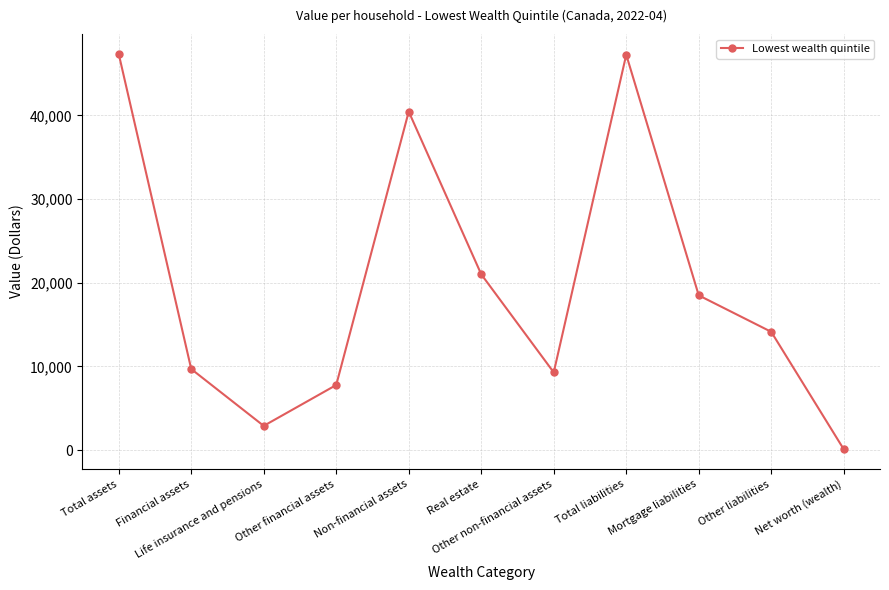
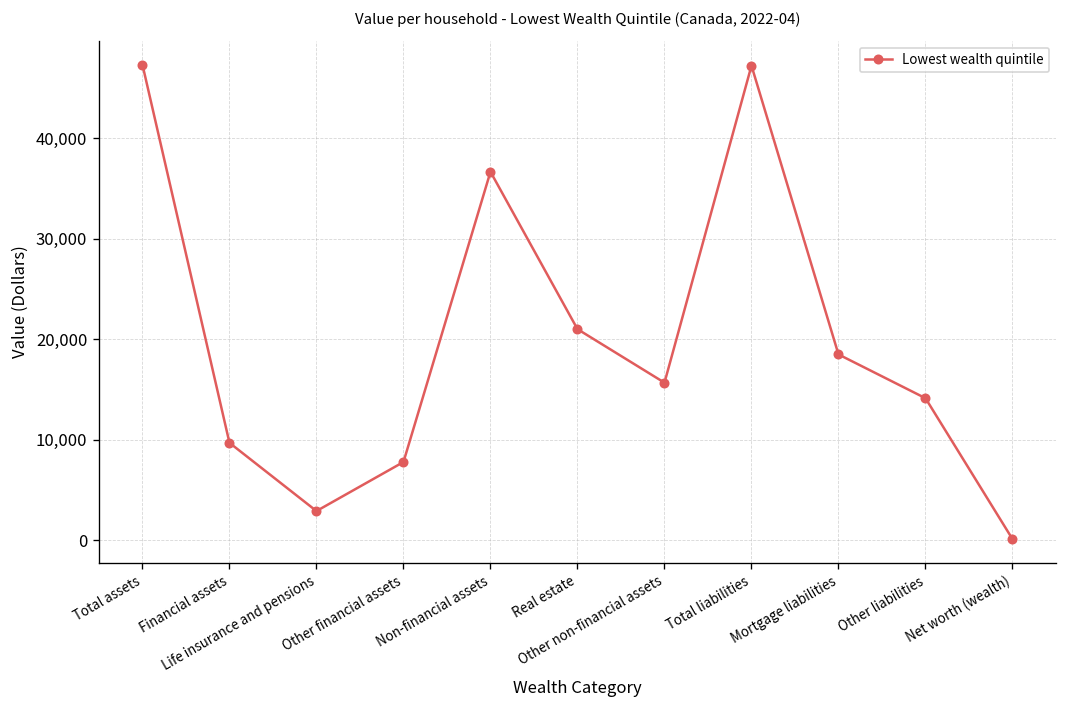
  {
    "Total assets": "47,000",
    "Financial assets": "10,000",
    "Life insurance and pensions": "3,000",
    "Other financial assets": "8,000",
-   "Non-financial assets": "40,000",
+   "Non-financial assets": "37,000",
    "Real estate": "21,000",
-   "Other non-financial assets": "9,000",
+   "Other non-financial assets": "16,000",
    "Total liabilities": "47,000",
    "Mortgage liabilities": "18,000",
    "Other liabilities": "14,000",
    "Net worth (wealth)": "0"
  }
